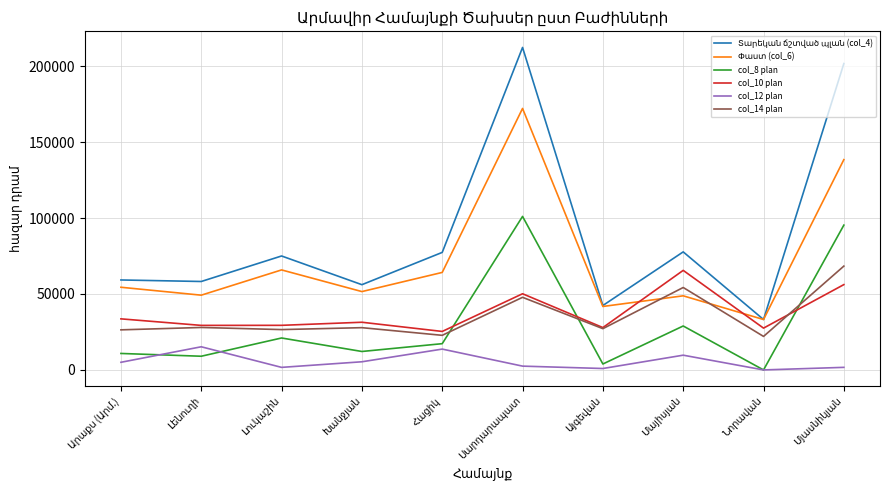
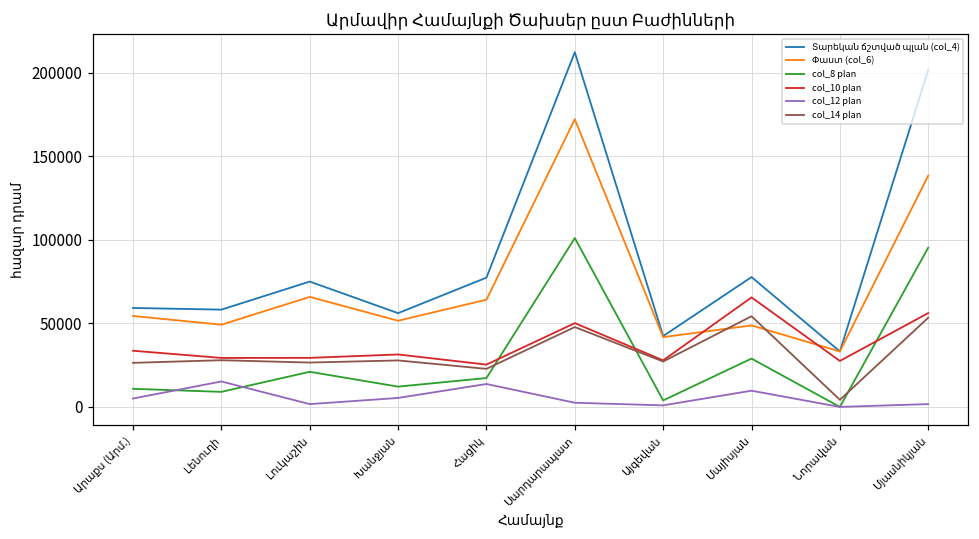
  {
    "Տարեկան ճշտված պլան (col_4)": {
      "Արաքս (Արմ.)": 59000,
      "Լենուղի": 58000,
      "Լուկաշին": 75000,
      "Խանջյան": 56000,
      "Հացիկ": 77000,
      "Սարդարապատ": 212000,
      "Մայիսյան": 78000
    },
    "Փաստ (col_6)": {
      "Արաքս (Արմ.)": 54000,
      "Լենուղի": 49000,
      "Լուկաշին": 66000,
      "Խանջյան": 52000,
      "Հացիկ": 64000,
      "Սարդարապատ": 172000,
      "Մայիսյան": 49000,
      "Մյասնիկյան": 138000
    },
    "col_8 plan": {
      "Արաքս (Արմ.)": 11000,
      "Լենուղի": 9000,
      "Լուկաշին": 21000,
      "Խանջյան": 12000,
      "Հացիկ": 17000,
      "Սարդարապատ": 101000,
      "Այգեվան": 4000,
      "Մայիսյան": 29000,
      "Մյասնիկյան": 95000
    },
    "col_10 plan": {
      "Արաքս (Արմ.)": 34000,
      "Լուկաշին": 29000,
      "Խանջյան": 31000,
      "Հացիկ": 25000,
      "Սարդարապատ": 50000,
      "Մայիսյան": 66000,
      "Նորավան": 28000,
      "Մյասնիկյան": 56000
    },
    "col_12 plan": {
      "Արաքս (Արմ.)": 5000,
      "Լենուղի": 15000,
      "Լուկաշին": 2000,
      "Խանջյան": 5000,
      "Հացիկ": 14000,
      "Սարդարապատ": 3000,
      "Այգեվան": 1000,
      "Մայիսյան": 10000,
      "Մյասնիկյան": 2000
    },
    "col_14 plan": {
      "Արաքս (Արմ.)": 26000,
      "Լուկաշին": 27000,
      "Խանջյան": 28000,
      "Հացիկ": 23000,
      "Սարդարապատ": 48000,
      "Մայիսյան": 54000,
-     "Նորավան": 22000,
-     "Մյասնիկյան": 68000
+     "Նորավան": 4000,
+     "Մյասնիկյան": 53000
    }
  }
